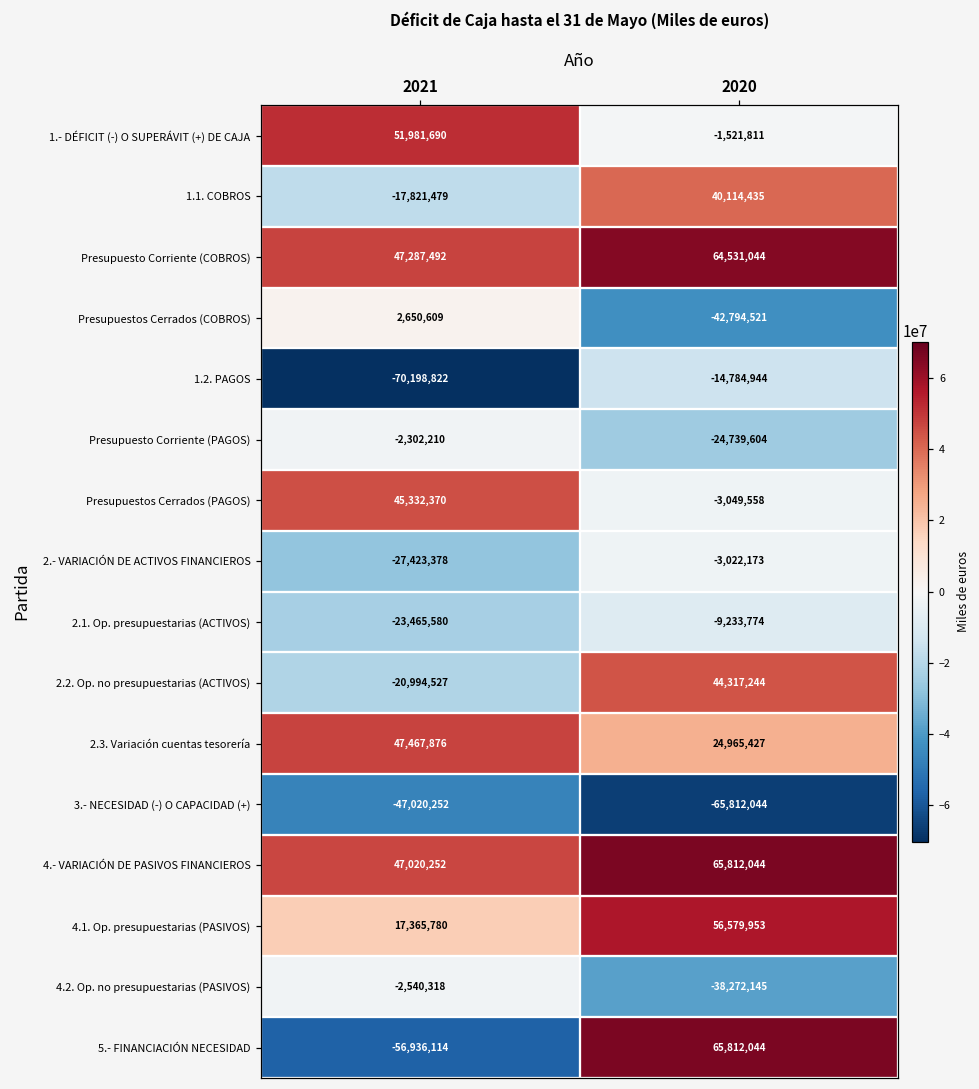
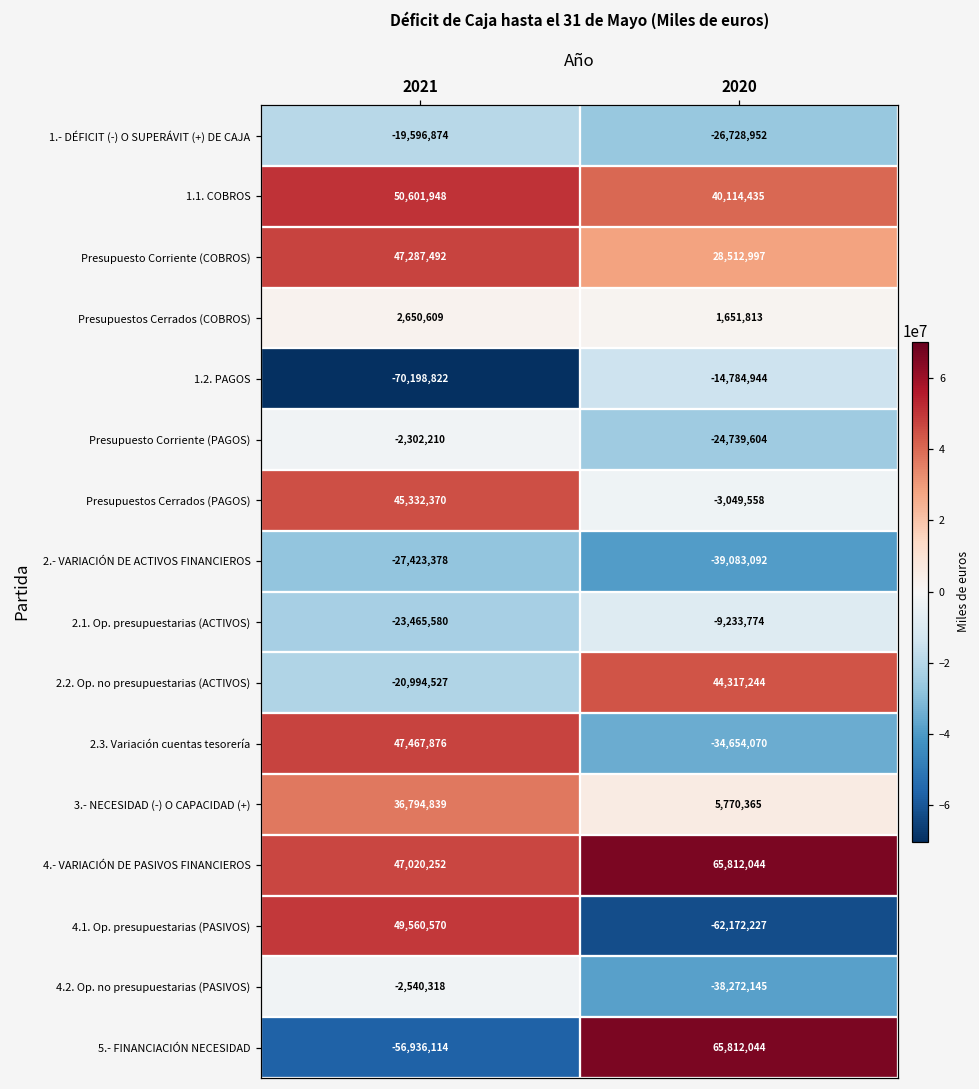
  {
    "1.- DÉFICIT (-) O SUPERÁVIT (+) DE CAJA": {
-     "2021": "51,981,690",
-     "2020": "-1,521,811"
+     "2021": "-19,596,874",
+     "2020": "-26,728,952"
    },
    "1.1. COBROS": {
-     "2021": "-17,821,479",
+     "2021": "50,601,948",
      "2020": "40,114,435"
    },
    "Presupuesto Corriente (COBROS)": {
      "2021": "47,287,492",
-     "2020": "64,531,044"
+     "2020": "28,512,997"
    },
    "Presupuestos Cerrados (COBROS)": {
      "2021": "2,650,609",
-     "2020": "-42,794,521"
+     "2020": "1,651,813"
    },
    "1.2. PAGOS": {
      "2021": "-70,198,822",
      "2020": "-14,784,944"
    },
    "Presupuesto Corriente (PAGOS)": {
      "2021": "-2,302,210",
      "2020": "-24,739,604"
    },
    "Presupuestos Cerrados (PAGOS)": {
      "2021": "45,332,370",
      "2020": "-3,049,558"
    },
    "2.- VARIACIÓN DE ACTIVOS FINANCIEROS": {
      "2021": "-27,423,378",
-     "2020": "-3,022,173"
+     "2020": "-39,083,092"
    },
    "2.1. Op. presupuestarias (ACTIVOS)": {
      "2021": "-23,465,580",
      "2020": "-9,233,774"
    },
    "2.2. Op. no presupuestarias (ACTIVOS)": {
      "2021": "-20,994,527",
      "2020": "44,317,244"
    },
    "2.3. Variación cuentas tesorería": {
      "2021": "47,467,876",
-     "2020": "24,965,427"
+     "2020": "-34,654,070"
    },
    "3.- NECESIDAD (-) O CAPACIDAD (+)": {
-     "2021": "-47,020,252",
-     "2020": "-65,812,044"
+     "2021": "36,794,839",
+     "2020": "5,770,365"
    },
    "4.- VARIACIÓN DE PASIVOS FINANCIEROS": {
      "2021": "47,020,252",
      "2020": "65,812,044"
    },
    "4.1. Op. presupuestarias (PASIVOS)": {
-     "2021": "17,365,780",
-     "2020": "56,579,953"
+     "2021": "49,560,570",
+     "2020": "-62,172,227"
    },
    "4.2. Op. no presupuestarias (PASIVOS)": {
      "2021": "-2,540,318",
      "2020": "-38,272,145"
    },
    "5.- FINANCIACIÓN NECESIDAD": {
      "2021": "-56,936,114",
      "2020": "65,812,044"
    }
  }
